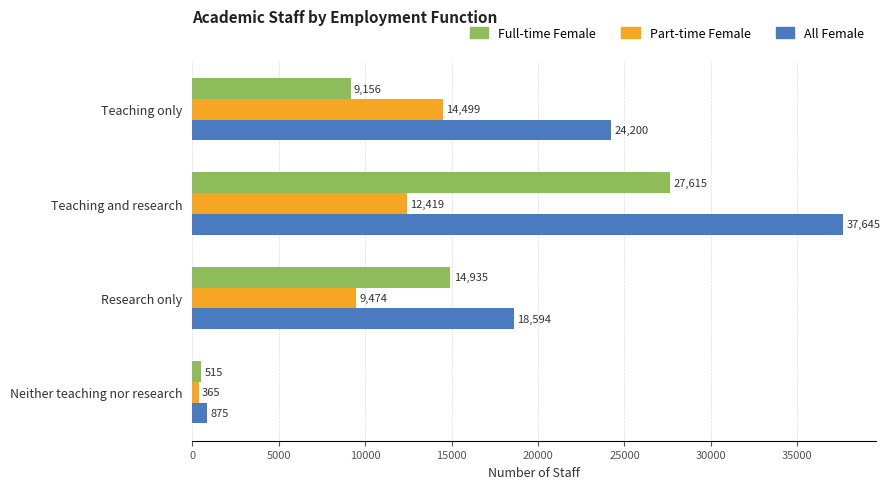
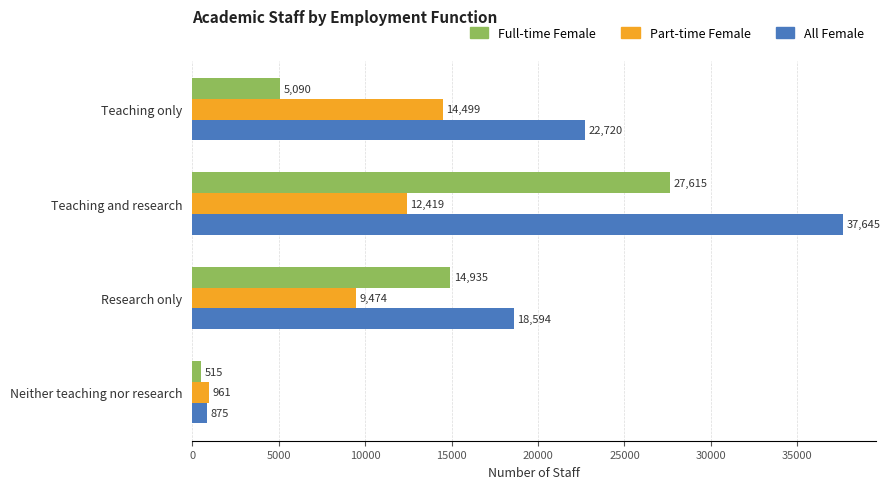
  {
    "Full-time Female": {
-     "Teaching only": "9,156",
+     "Teaching only": "5,090",
      "Teaching and research": "27,615",
      "Research only": "14,935",
      "Neither teaching nor research": "515"
    },
    "Part-time Female": {
      "Teaching only": "14,499",
      "Teaching and research": "12,419",
      "Research only": "9,474",
-     "Neither teaching nor research": "365"
+     "Neither teaching nor research": "961"
    },
    "All Female": {
-     "Teaching only": "24,200",
+     "Teaching only": "22,720",
      "Teaching and research": "37,645",
      "Research only": "18,594",
      "Neither teaching nor research": "875"
    }
  }
